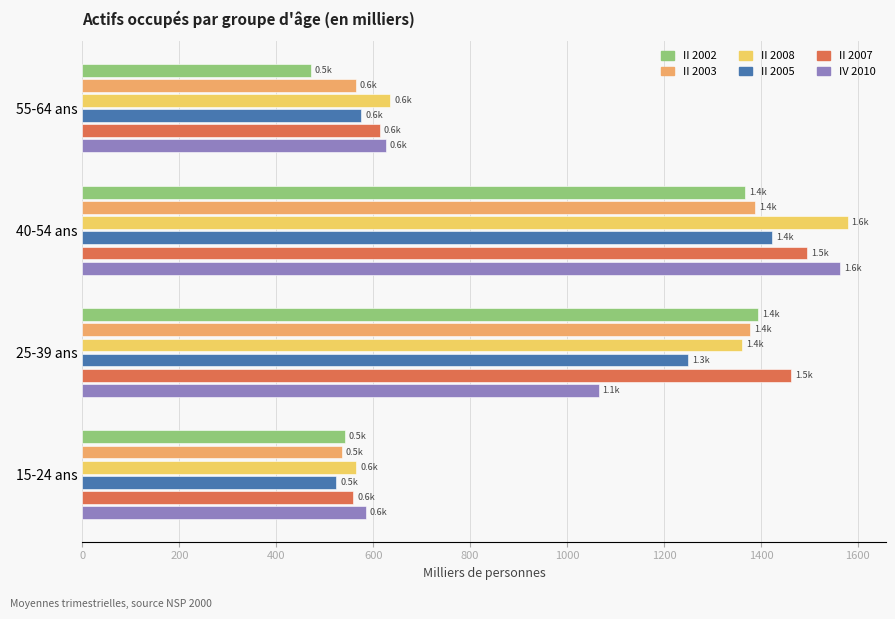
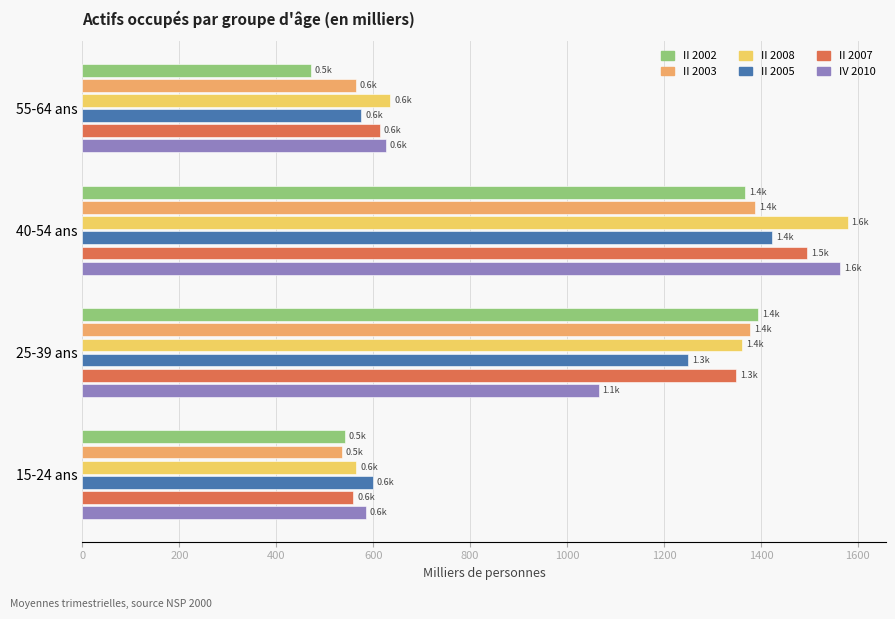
  {
    "II 2002": {
      "55-64 ans": "0.5k",
      "40-54 ans": "1.4k",
      "25-39 ans": "1.4k",
      "15-24 ans": "0.5k"
    },
    "II 2005": {
      "55-64 ans": "0.6k",
      "40-54 ans": "1.4k",
      "25-39 ans": "1.3k",
-     "15-24 ans": "0.5k"
+     "15-24 ans": "0.6k"
    },
    "II 2007": {
      "55-64 ans": "0.6k",
      "40-54 ans": "1.5k",
-     "25-39 ans": "1.5k",
+     "25-39 ans": "1.3k",
      "15-24 ans": "0.6k"
    },
    "IV 2010": {
      "55-64 ans": "0.6k",
      "40-54 ans": "1.6k",
      "25-39 ans": "1.1k",
      "15-24 ans": "0.6k"
    }
  }
